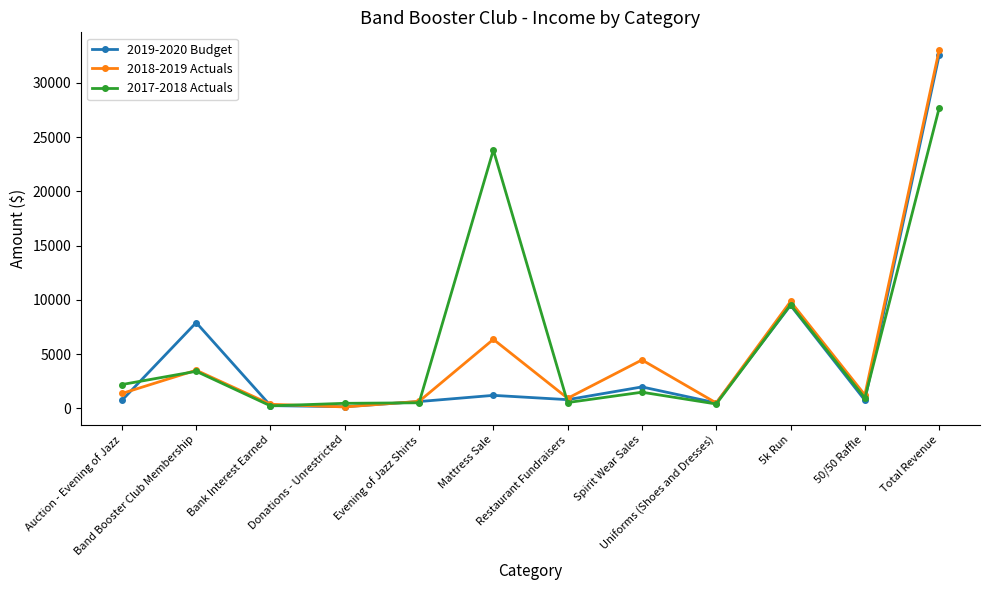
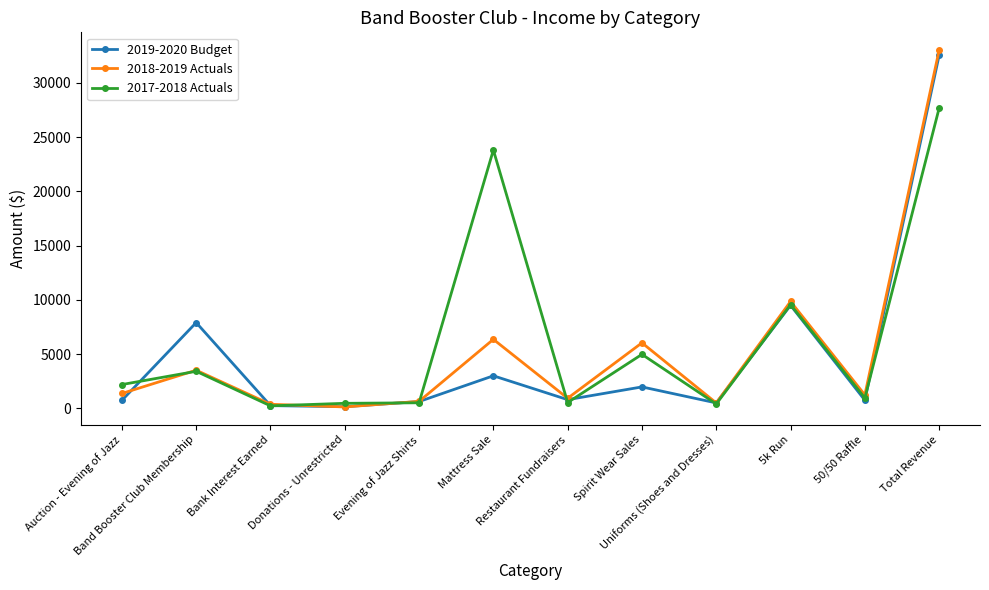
  {
    "2019-2020 Budget": {
      "Auction - Evening of Jazz": 700,
      "Band Booster Club Membership": 7900,
-     "Mattress Sale": 1200,
+     "Mattress Sale": 3000,
      "Spirit Wear Sales": 2000,
      "Total Revenue": 32600
    },
    "2018-2019 Actuals": {
      "Auction - Evening of Jazz": 1400,
      "Mattress Sale": 6400,
-     "Spirit Wear Sales": 4500,
+     "Spirit Wear Sales": 6000,
      "5k Run": 9900,
      "50/50 Raffle": 1200,
      "Total Revenue": 33000
    },
    "2017-2018 Actuals": {
      "Auction - Evening of Jazz": 2200,
      "Donations - Unrestricted": 500,
      "Mattress Sale": 23800,
      "Restaurant Fundraisers": 500,
-     "Spirit Wear Sales": 1500,
+     "Spirit Wear Sales": 5000,
      "Total Revenue": 27700
    }
  }
